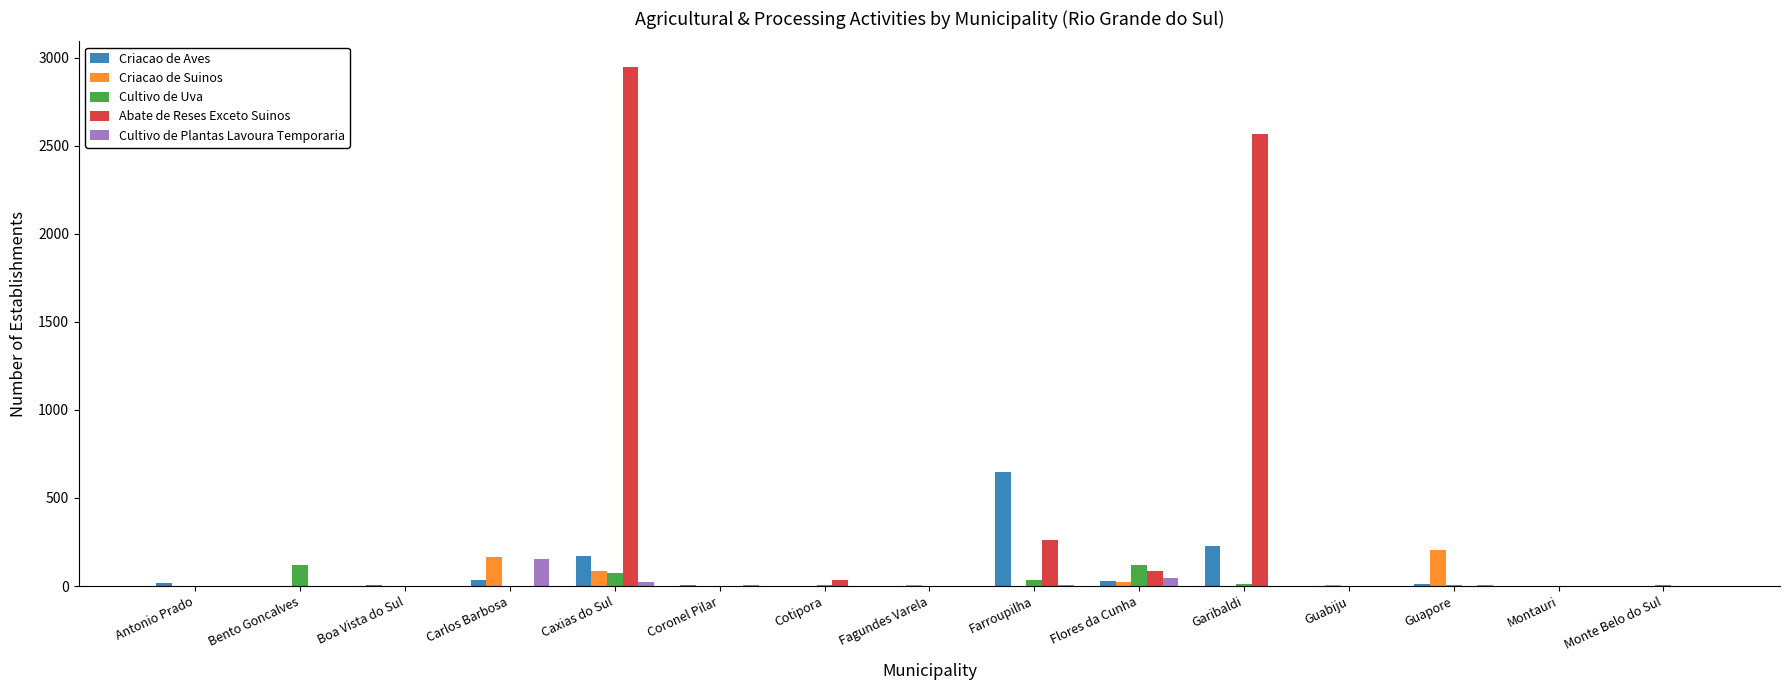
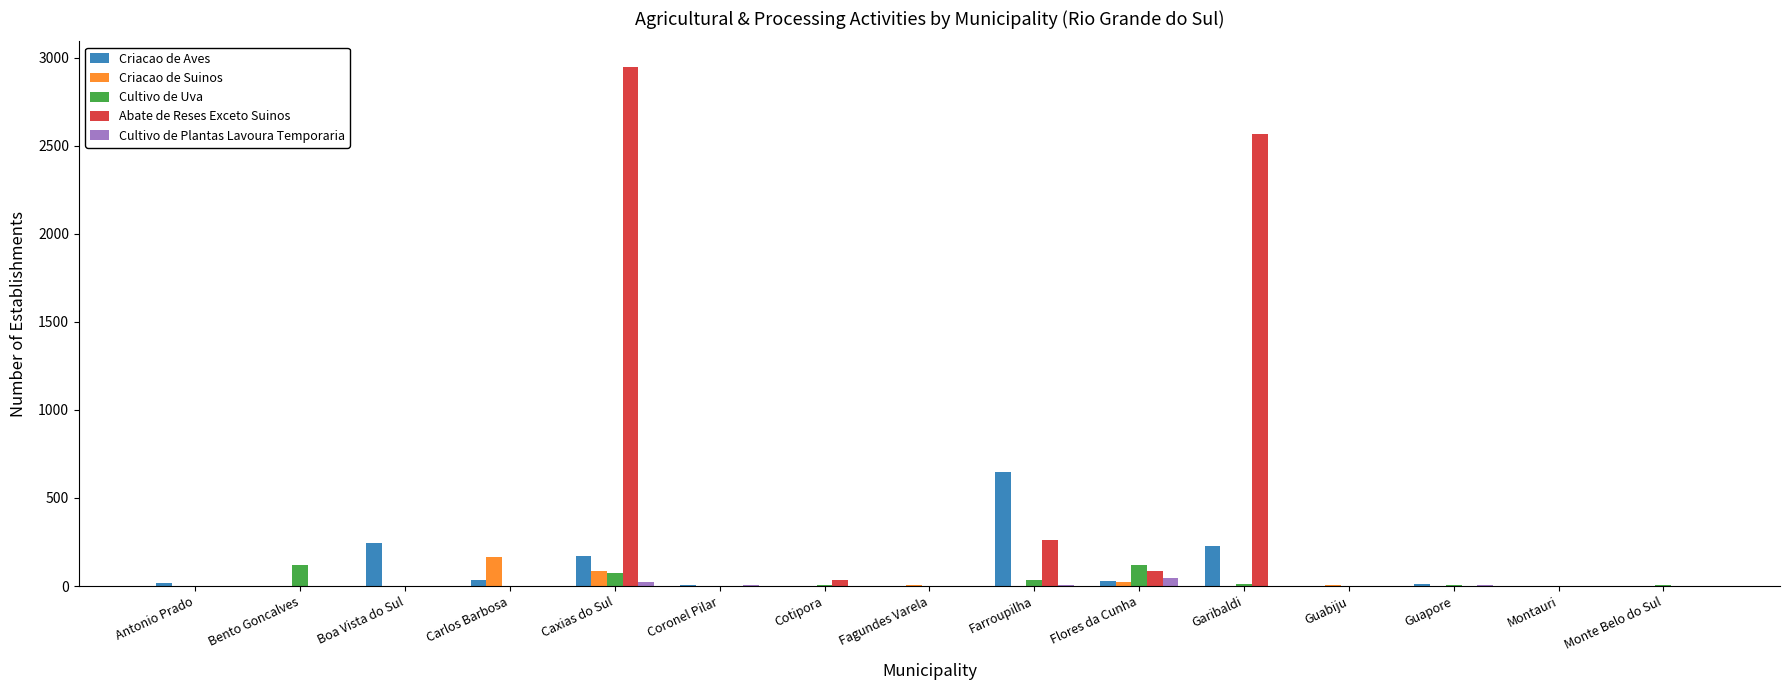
  {
    "Criacao de Aves": {
      "Antonio Prado": 20,
-     "Boa Vista do Sul": 10,
+     "Boa Vista do Sul": 250,
      "Carlos Barbosa": 30,
      "Caxias do Sul": 170,
      "Fagundes Varela": 0,
      "Farroupilha": 650,
      "Flores da Cunha": 30,
      "Garibaldi": 230,
      "Guabiju": 0,
      "Montauri": 0,
      "Monte Belo do Sul": 0
    },
    "Criacao de Suinos": {
      "Antonio Prado": 0,
      "Bento Goncalves": 0,
      "Boa Vista do Sul": 0,
      "Carlos Barbosa": 170,
      "Caxias do Sul": 90,
      "Coronel Pilar": 0,
      "Cotipora": 0,
      "Flores da Cunha": 20,
      "Garibaldi": 0,
-     "Guapore": 210,
+     "Guapore": 0,
      "Monte Belo do Sul": 0
    },
    "Cultivo de Uva": {
      "Bento Goncalves": 120,
      "Boa Vista do Sul": 0,
      "Caxias do Sul": 70,
      "Coronel Pilar": 0,
      "Farroupilha": 40,
      "Flores da Cunha": 120,
      "Guabiju": 0,
      "Montauri": 0
    },
    "Abate de Reses Exceto Suinos": {
      "Antonio Prado": 0,
      "Bento Goncalves": 0,
      "Boa Vista do Sul": 0,
      "Carlos Barbosa": 0,
      "Caxias do Sul": 2950,
      "Coronel Pilar": 0,
      "Cotipora": 40,
      "Fagundes Varela": 0,
      "Farroupilha": 260,
      "Flores da Cunha": 90,
      "Garibaldi": 2570,
      "Guabiju": 0,
      "Guapore": 0,
      "Montauri": 0,
      "Monte Belo do Sul": 0
    },
    "Cultivo de Plantas Lavoura Temporaria": {
      "Antonio Prado": 0,
-     "Carlos Barbosa": 150,
+     "Carlos Barbosa": 0,
      "Caxias do Sul": 20,
      "Fagundes Varela": 0,
      "Flores da Cunha": 40,
      "Montauri": 0,
      "Monte Belo do Sul": 0
    }
  }
